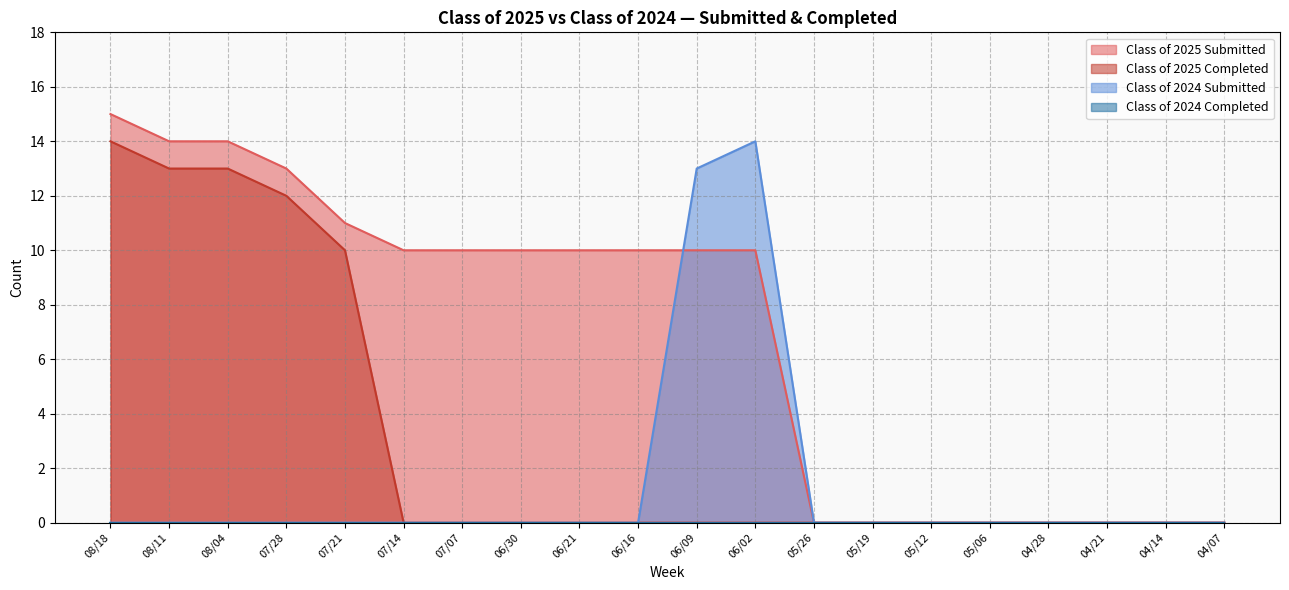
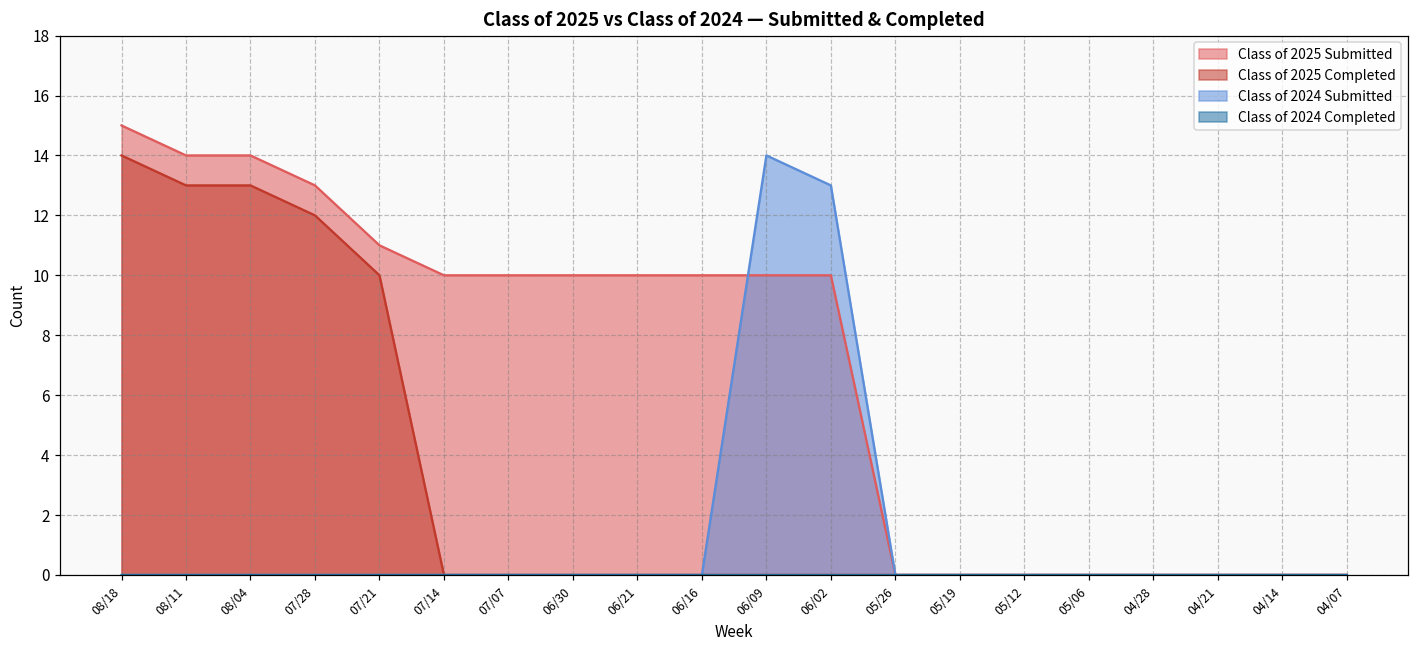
  {
    "Class of 2024 Submitted": {
-     "06/09": 13,
-     "06/02": 14
+     "06/09": 14,
+     "06/02": 13
    }
  }
